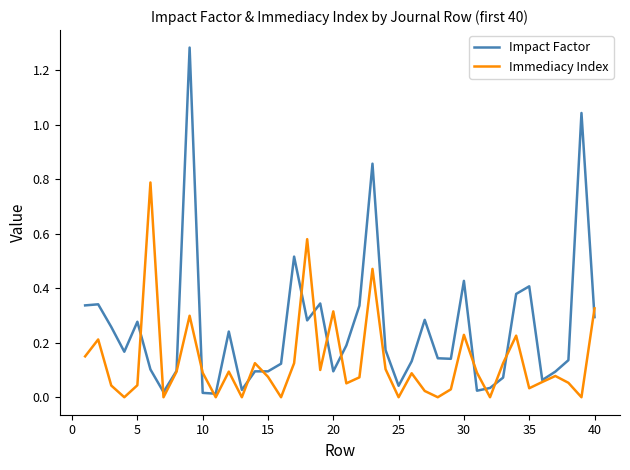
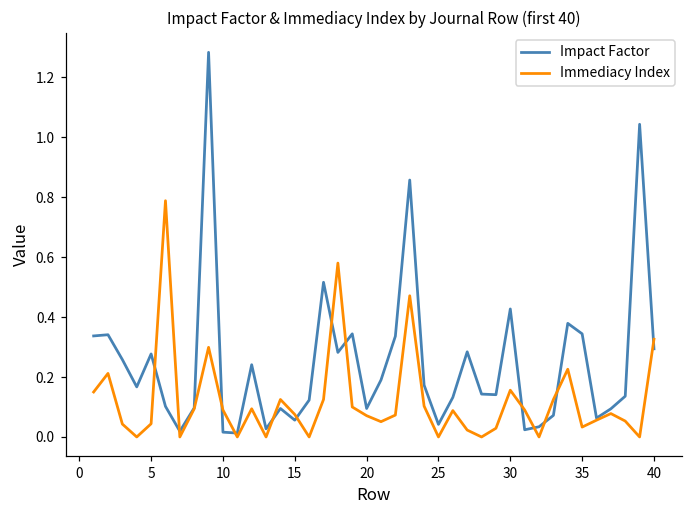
  {
    "Impact Factor": {
      "5": 0.28,
      "10": 0.02,
-     "15": 0.10,
+     "15": 0.06,
      "20": 0.10,
      "25": 0.04,
      "30": 0.43,
-     "35": 0.41,
+     "35": 0.34,
      "40": 0.29
    },
    "Immediacy Index": {
      "5": 0.04,
      "10": 0.09,
      "15": 0.08,
-     "20": 0.32,
+     "20": 0.07,
      "25": 0.00,
-     "30": 0.23,
+     "30": 0.16,
      "35": 0.03,
      "40": 0.33
    }
  }
